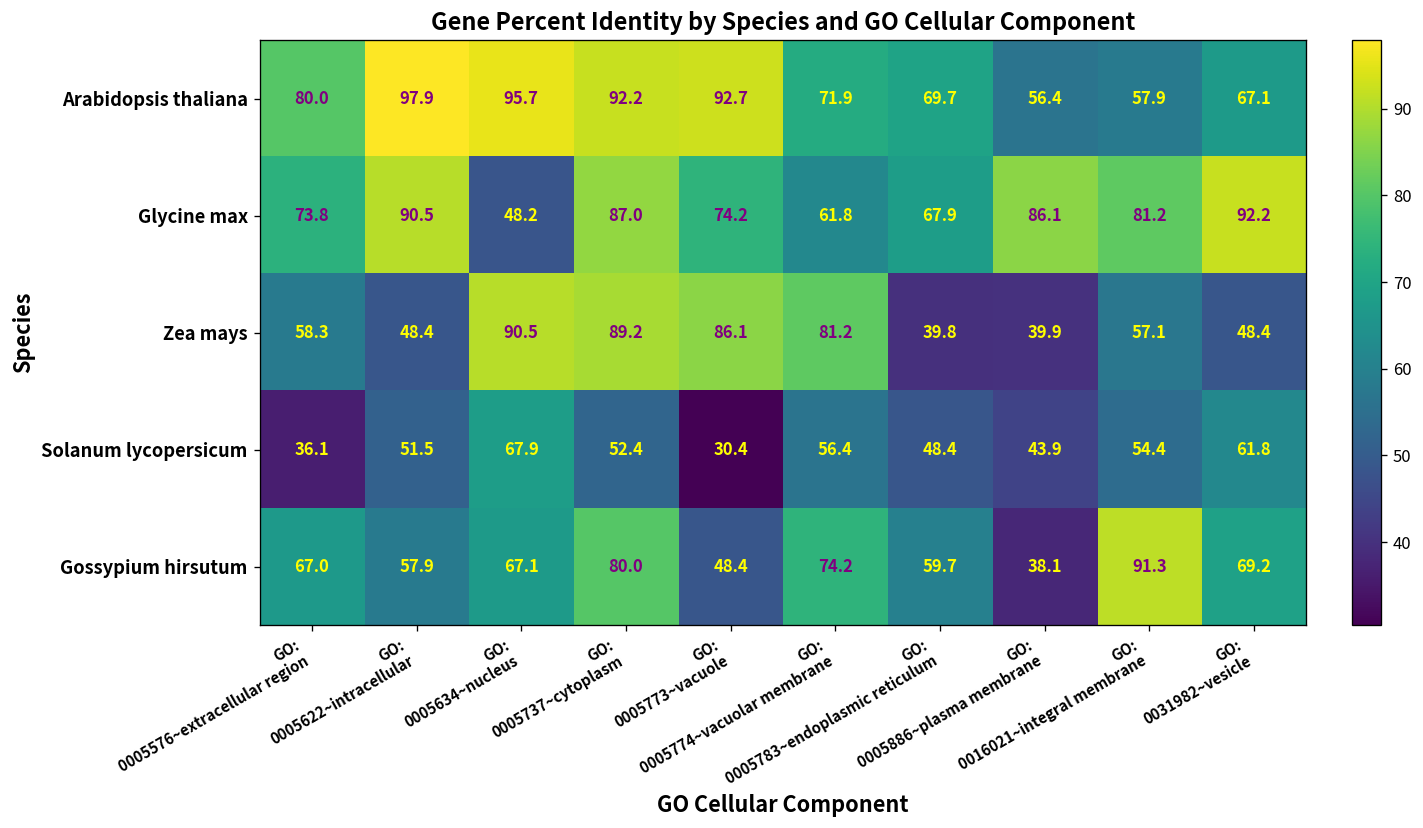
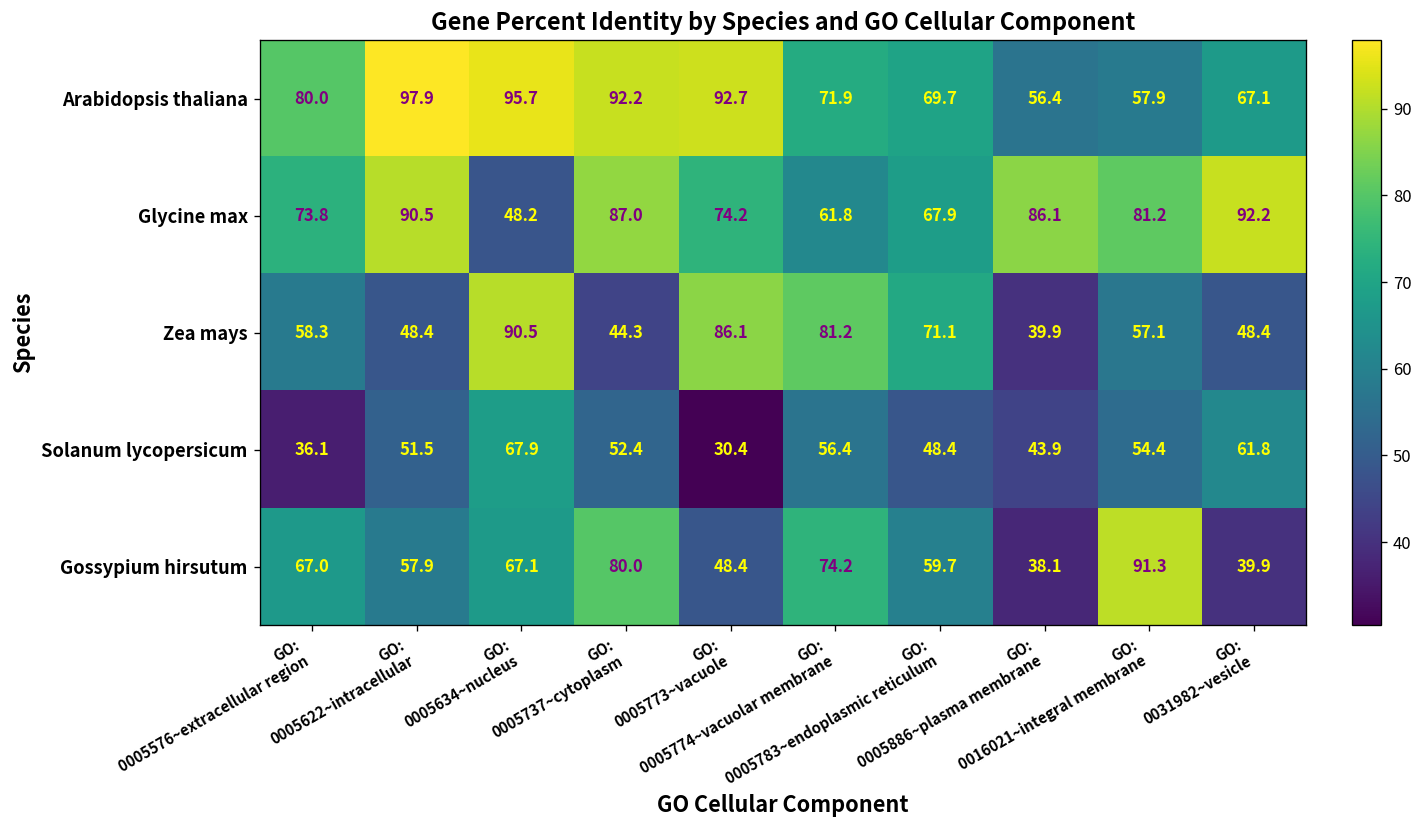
  {
    "Arabidopsis thaliana": {
      "GO: 0005576~extracellular region": 80.0,
      "GO: 0005622~intracellular": 97.9,
      "GO: 0005634~nucleus": 95.7,
      "GO: 0005737~cytoplasm": 92.2,
      "GO: 0005773~vacuole": 92.7,
      "GO: 0005774~vacuolar membrane": 71.9,
      "GO: 0005783~endoplasmic reticulum": 69.7,
      "GO: 0005886~plasma membrane": 56.4,
      "GO: 0016021~integral membrane": 57.9,
      "GO: 0031982~vesicle": 67.1
    },
    "Glycine max": {
      "GO: 0005576~extracellular region": 73.8,
      "GO: 0005622~intracellular": 90.5,
      "GO: 0005634~nucleus": 48.2,
      "GO: 0005737~cytoplasm": 87.0,
      "GO: 0005773~vacuole": 74.2,
      "GO: 0005774~vacuolar membrane": 61.8,
      "GO: 0005783~endoplasmic reticulum": 67.9,
      "GO: 0005886~plasma membrane": 86.1,
      "GO: 0016021~integral membrane": 81.2,
      "GO: 0031982~vesicle": 92.2
    },
    "Zea mays": {
      "GO: 0005576~extracellular region": 58.3,
      "GO: 0005622~intracellular": 48.4,
      "GO: 0005634~nucleus": 90.5,
-     "GO: 0005737~cytoplasm": 89.2,
+     "GO: 0005737~cytoplasm": 44.3,
      "GO: 0005773~vacuole": 86.1,
      "GO: 0005774~vacuolar membrane": 81.2,
-     "GO: 0005783~endoplasmic reticulum": 39.8,
+     "GO: 0005783~endoplasmic reticulum": 71.1,
      "GO: 0005886~plasma membrane": 39.9,
      "GO: 0016021~integral membrane": 57.1,
      "GO: 0031982~vesicle": 48.4
    },
    "Solanum lycopersicum": {
      "GO: 0005576~extracellular region": 36.1,
      "GO: 0005622~intracellular": 51.5,
      "GO: 0005634~nucleus": 67.9,
      "GO: 0005737~cytoplasm": 52.4,
      "GO: 0005773~vacuole": 30.4,
      "GO: 0005774~vacuolar membrane": 56.4,
      "GO: 0005783~endoplasmic reticulum": 48.4,
      "GO: 0005886~plasma membrane": 43.9,
      "GO: 0016021~integral membrane": 54.4,
      "GO: 0031982~vesicle": 61.8
    },
    "Gossypium hirsutum": {
      "GO: 0005576~extracellular region": 67.0,
      "GO: 0005622~intracellular": 57.9,
      "GO: 0005634~nucleus": 67.1,
      "GO: 0005737~cytoplasm": 80.0,
      "GO: 0005773~vacuole": 48.4,
      "GO: 0005774~vacuolar membrane": 74.2,
      "GO: 0005783~endoplasmic reticulum": 59.7,
      "GO: 0005886~plasma membrane": 38.1,
      "GO: 0016021~integral membrane": 91.3,
-     "GO: 0031982~vesicle": 69.2
+     "GO: 0031982~vesicle": 39.9
    }
  }
